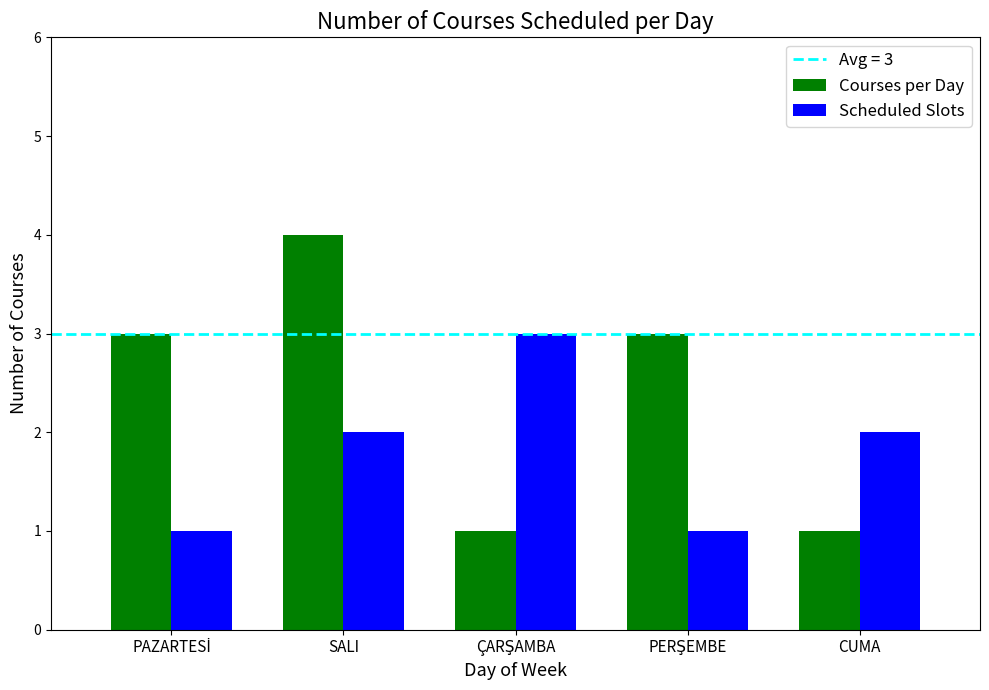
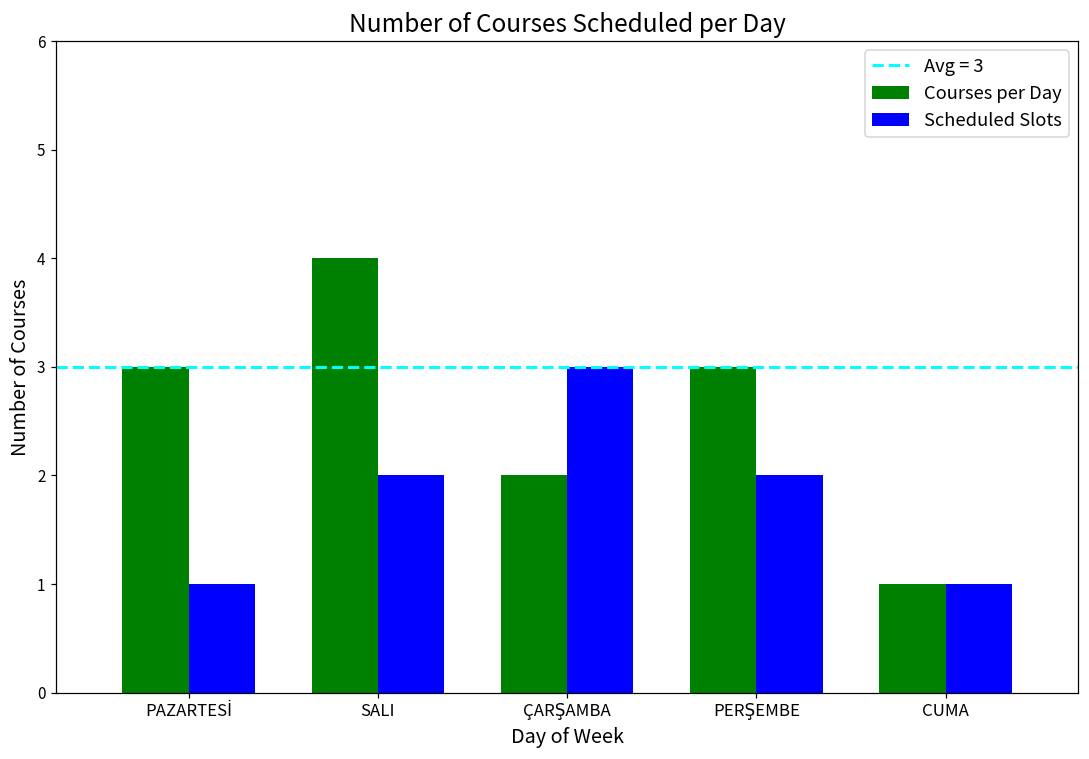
  {
    "Courses per Day": {
      "PAZARTESİ": 3,
      "SALI": 4,
-     "ÇARŞAMBA": 1,
+     "ÇARŞAMBA": 2,
      "PERŞEMBE": 3,
      "CUMA": 1
    },
    "Scheduled Slots": {
      "PAZARTESİ": 1,
      "SALI": 2,
      "ÇARŞAMBA": 3,
-     "PERŞEMBE": 1,
-     "CUMA": 2
+     "PERŞEMBE": 2,
+     "CUMA": 1
    }
  }
